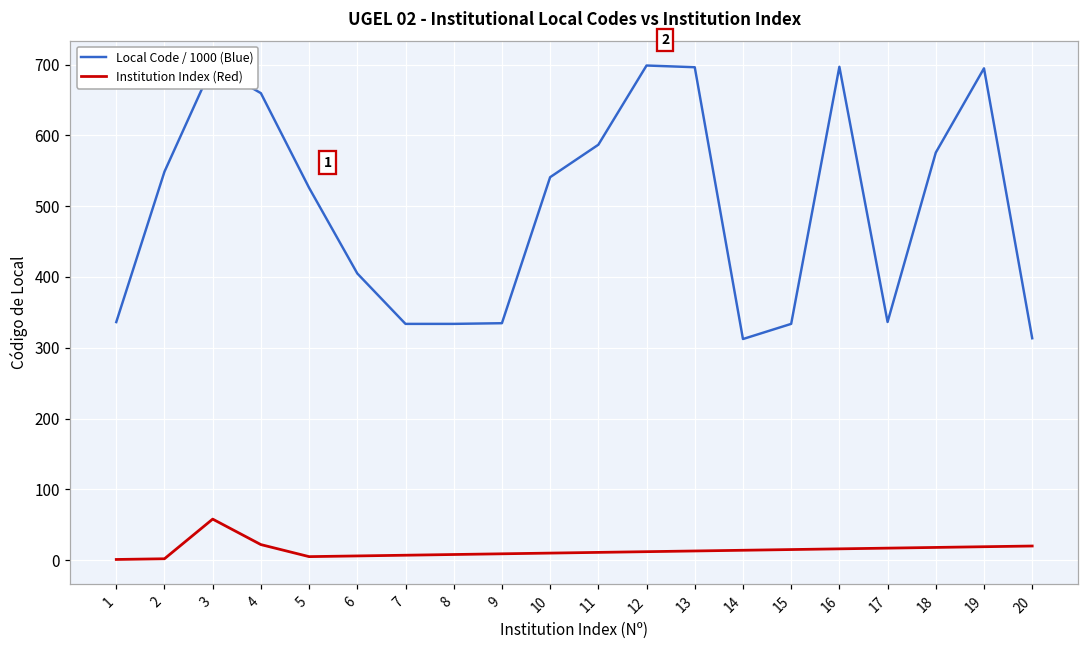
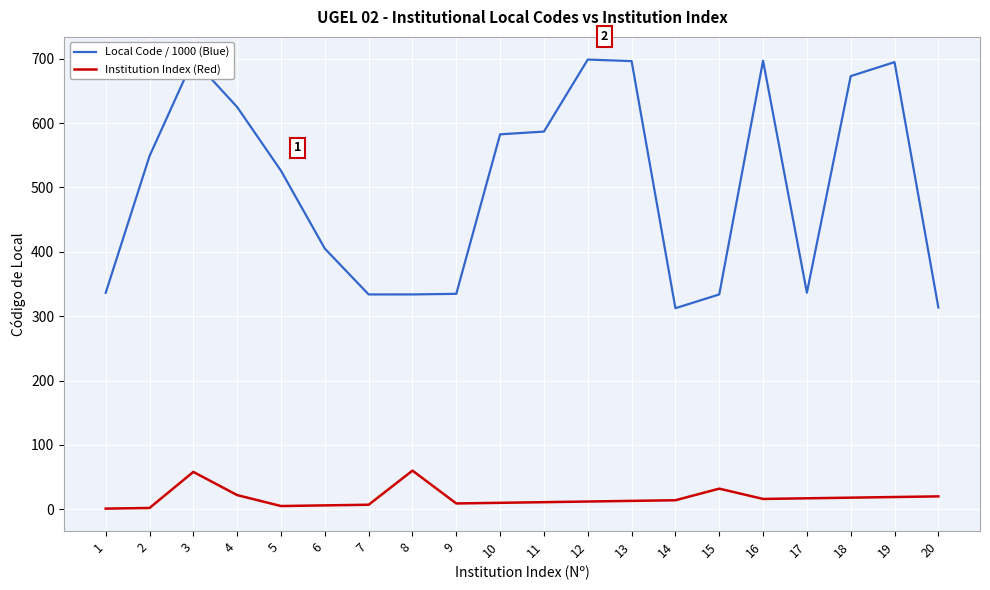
  {
    "Local Code / 1000 (Blue)": {
      "1": 340,
      "2": 550,
-     "4": 660,
+     "4": 620,
      "6": 400,
      "7": 330,
      "8": 330,
      "9": 330,
-     "10": 540,
+     "10": 580,
      "11": 590,
      "13": 700,
      "14": 310,
      "15": 330,
      "16": 700,
      "17": 340,
-     "18": 580,
+     "18": 670,
      "19": 690,
      "20": 310
    },
    "Institution Index (Red)": {
      "1": 0,
      "2": 0,
      "3": 60,
      "4": 20,
      "5": 10,
      "6": 10,
      "7": 10,
-     "8": 10,
+     "8": 60,
      "9": 10,
      "10": 10,
      "11": 10,
      "12": 10,
      "13": 10,
      "14": 10,
-     "15": 20,
+     "15": 30,
      "16": 20,
      "17": 20,
      "18": 20,
      "19": 20,
      "20": 20
    }
  }
